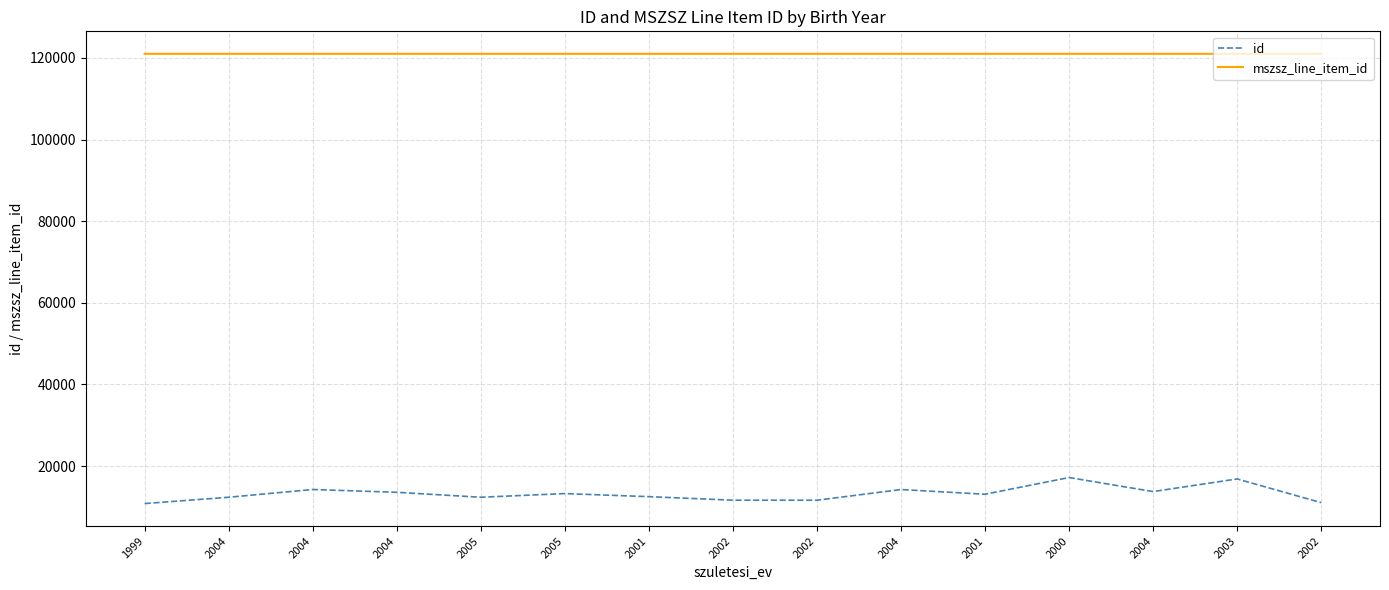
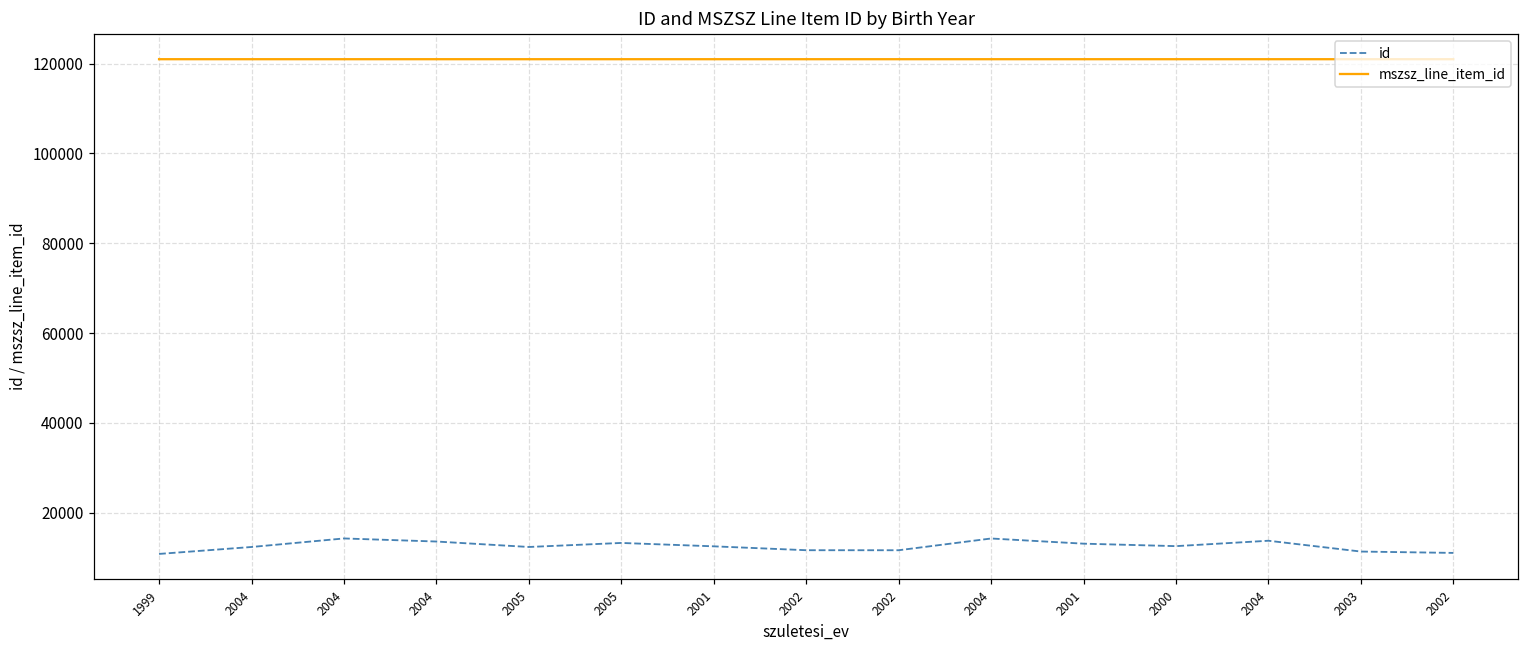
  {
    "id": {
      "1999": 11000,
-     "2000": 17000,
-     "2003": 17000
+     "2000": 13000,
+     "2003": 11000
    },
    "mszsz_line_item_id": {
      "1999": 121000,
      "2000": 121000
    }
  }
